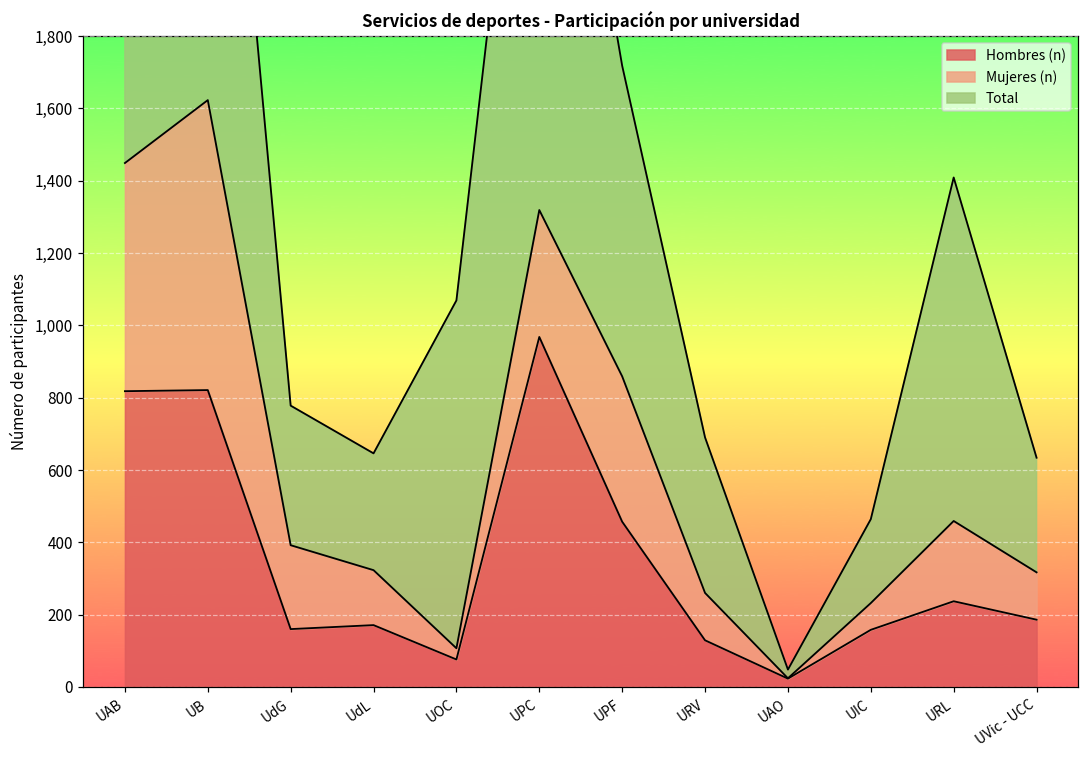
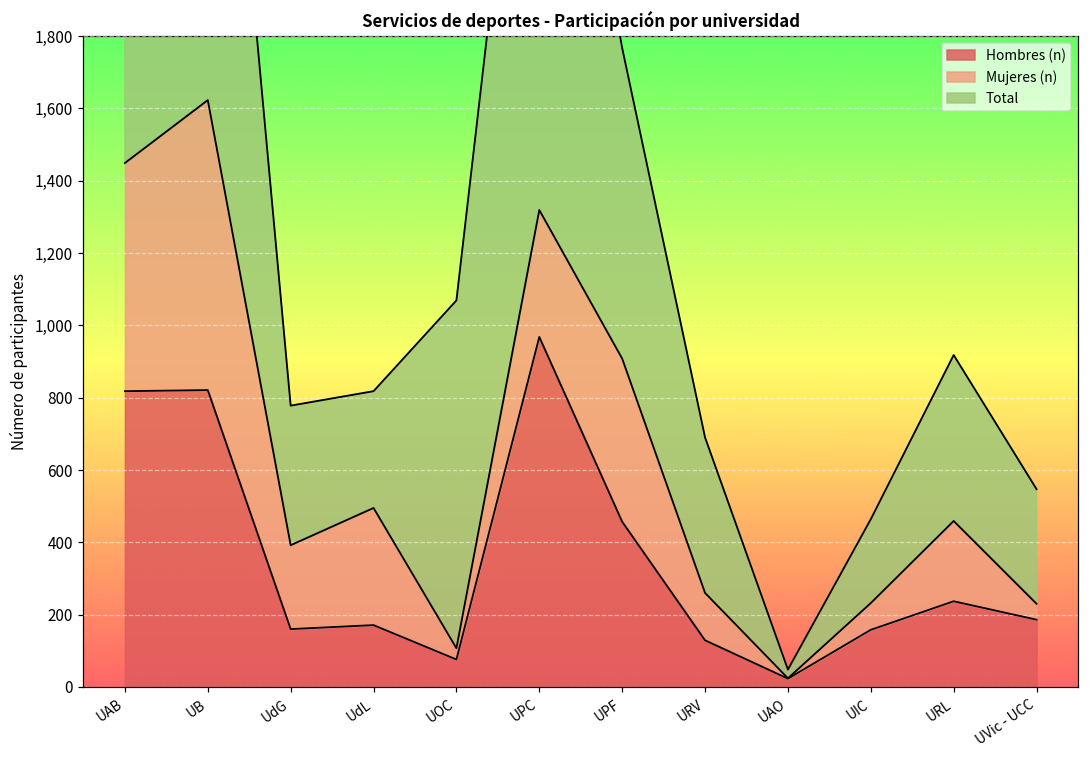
  {
    "Hombres (n)": {
      "UAB": 820,
      "UB": 820,
      "UdG": 160,
      "UdL": 170,
      "UOC": 80,
      "UPC": 970,
      "UPF": 460,
      "URV": 130,
      "UIC": 160,
      "URL": 240,
      "UVic - UCC": 190
    },
    "Mujeres (n)": {
      "UAB": 630,
      "UB": 800,
      "UdG": 230,
-     "UdL": 150,
+     "UdL": 320,
      "UOC": 30,
      "UPC": 350,
-     "UPF": 400,
+     "UPF": 450,
      "URV": 130,
      "UIC": 70,
      "URL": 220,
-     "UVic - UCC": 130
+     "UVic - UCC": 40
    },
    "Total": {
      "UdG": 390,
      "UdL": 320,
      "UOC": 960,
      "UPF": 860,
      "URV": 430,
      "UAO": 20,
      "UIC": 230,
-     "URL": 950,
+     "URL": 460,
      "UVic - UCC": 320
    }
  }
